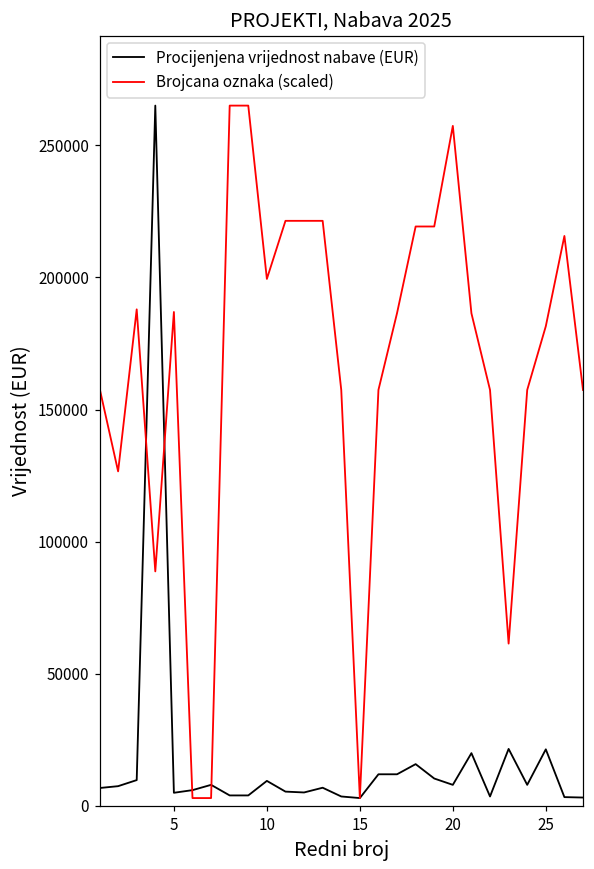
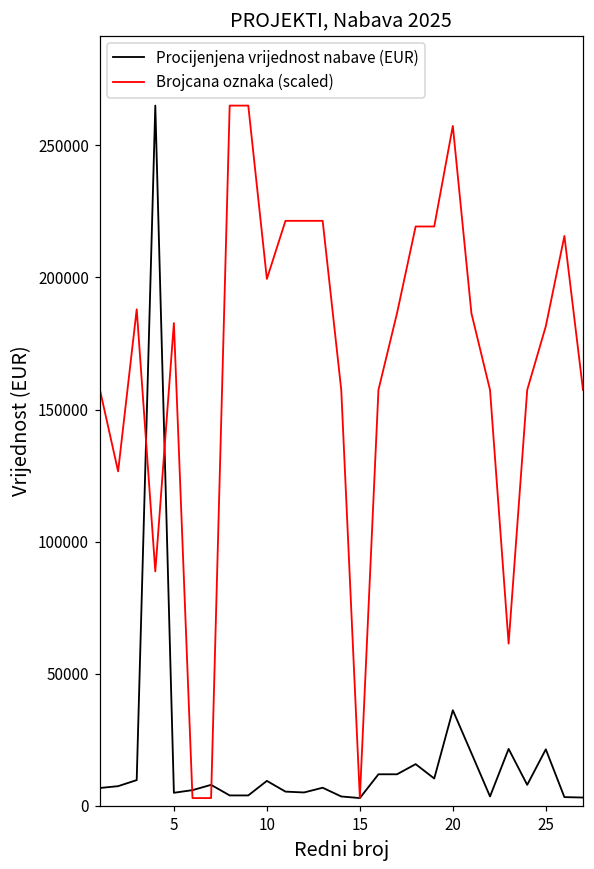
  {
    "Procijenjena vrijednost nabave (EUR)": {
      "5": 5000,
      "10": 10000,
-     "20": 8000,
+     "20": 36000,
      "25": 21000
    },
    "Brojcana oznaka (scaled)": {
-     "5": 187000,
+     "5": 183000,
      "10": 199000,
      "20": 257000,
      "25": 182000
    }
  }
